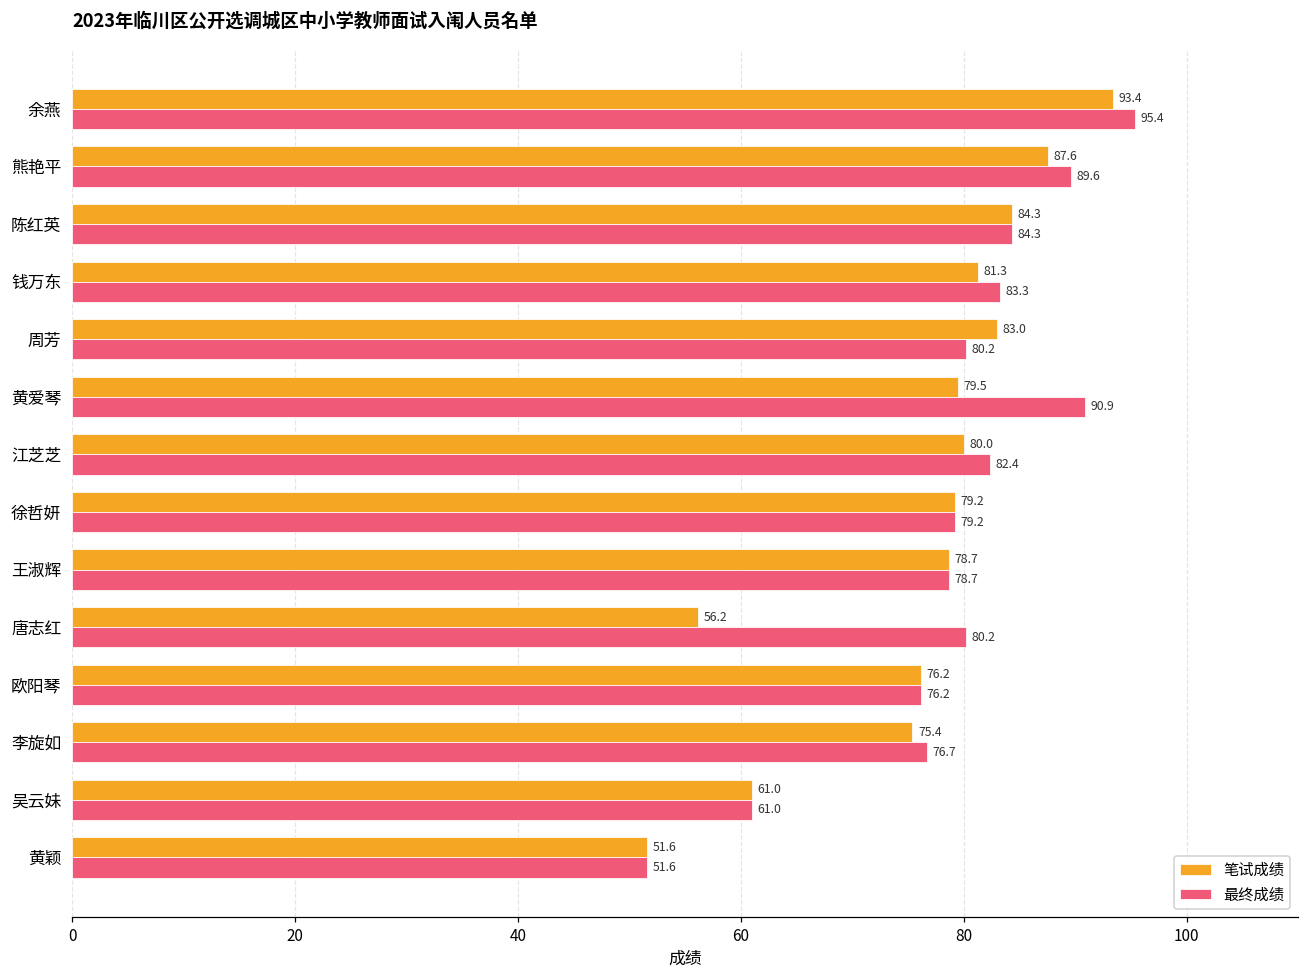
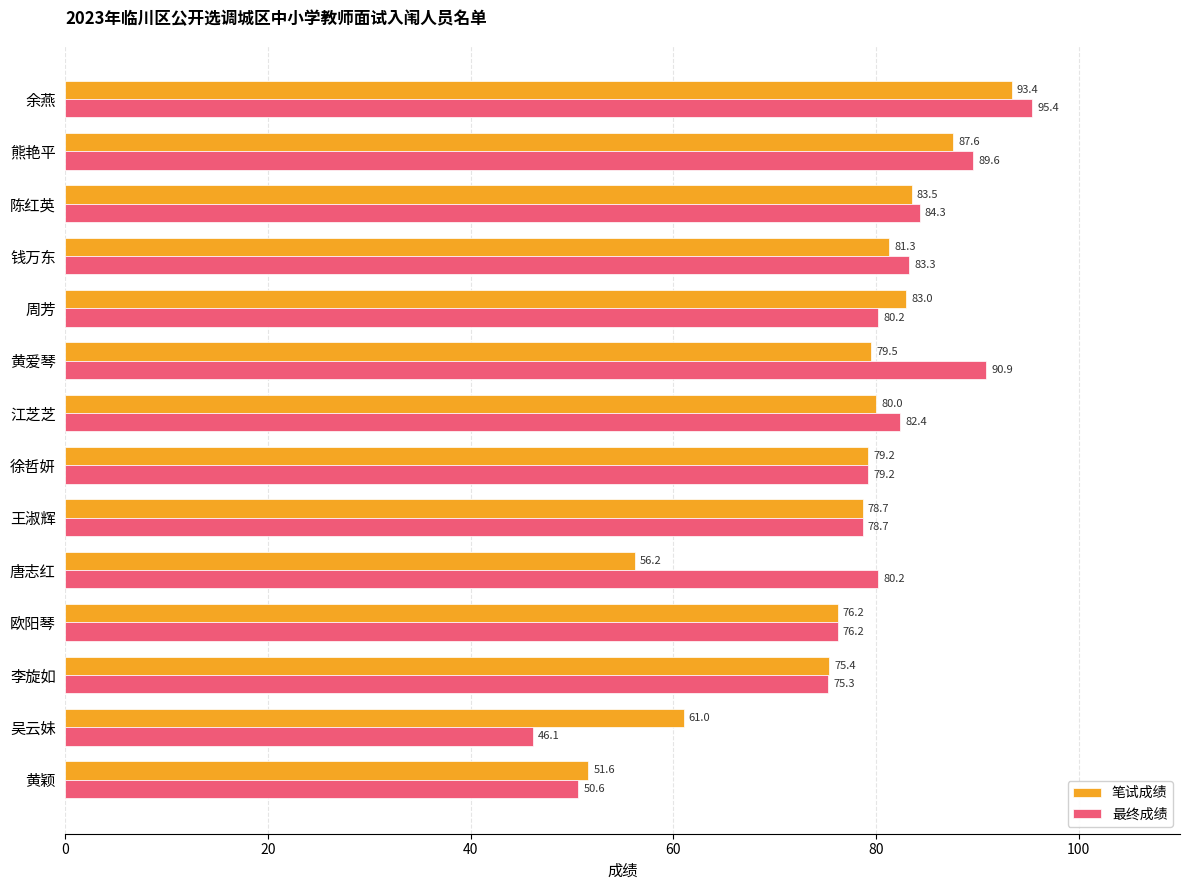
  {
    "笔试成绩": {
      "余燕": 93.4,
      "熊艳平": 87.6,
-     "陈红英": 84.3,
+     "陈红英": 83.5,
      "钱万东": 81.3,
      "周芳": 83.0,
      "黄爱琴": 79.5,
      "江芝芝": 80.0,
      "徐哲妍": 79.2,
      "王淑辉": 78.7,
      "唐志红": 56.2,
      "欧阳琴": 76.2,
      "李旋如": 75.4,
      "吴云妹": 61.0,
      "黄颖": 51.6
    },
    "最终成绩": {
      "余燕": 95.4,
      "熊艳平": 89.6,
      "陈红英": 84.3,
      "钱万东": 83.3,
      "周芳": 80.2,
      "黄爱琴": 90.9,
      "江芝芝": 82.4,
      "徐哲妍": 79.2,
      "王淑辉": 78.7,
      "唐志红": 80.2,
      "欧阳琴": 76.2,
-     "李旋如": 76.7,
-     "吴云妹": 61.0,
-     "黄颖": 51.6
+     "李旋如": 75.3,
+     "吴云妹": 46.1,
+     "黄颖": 50.6
    }
  }
